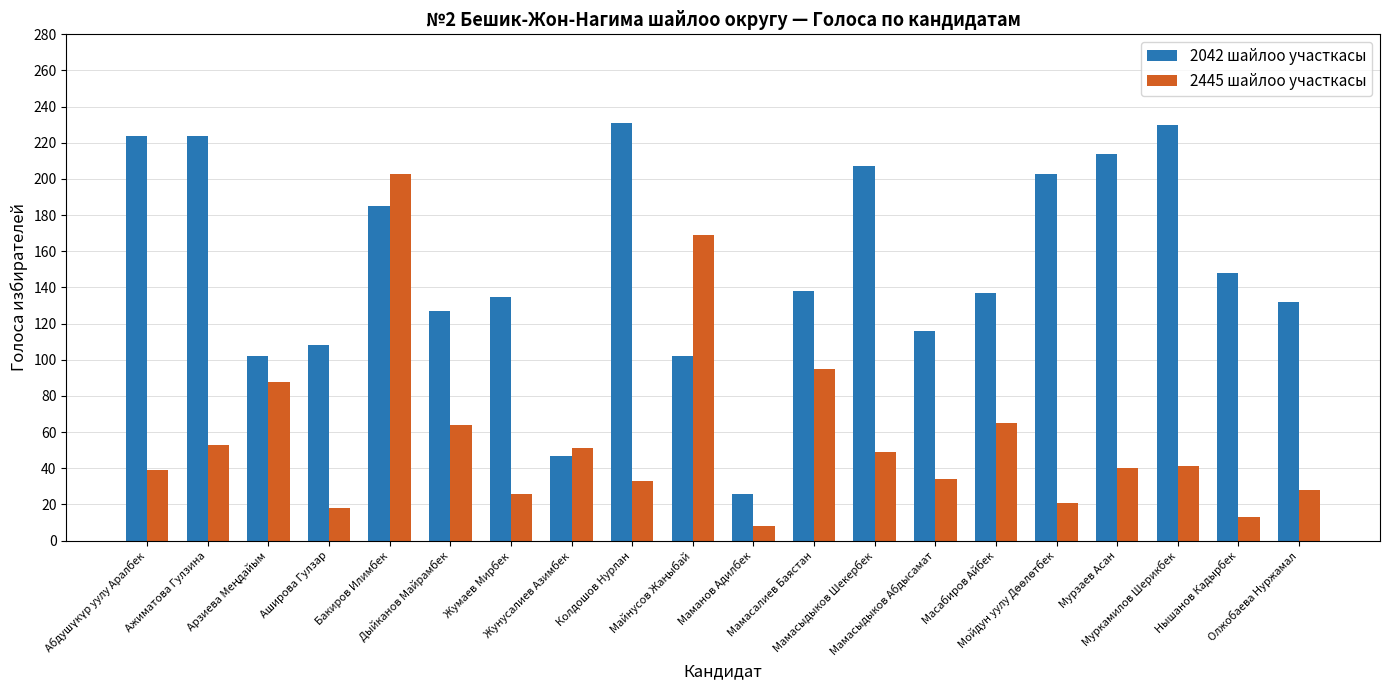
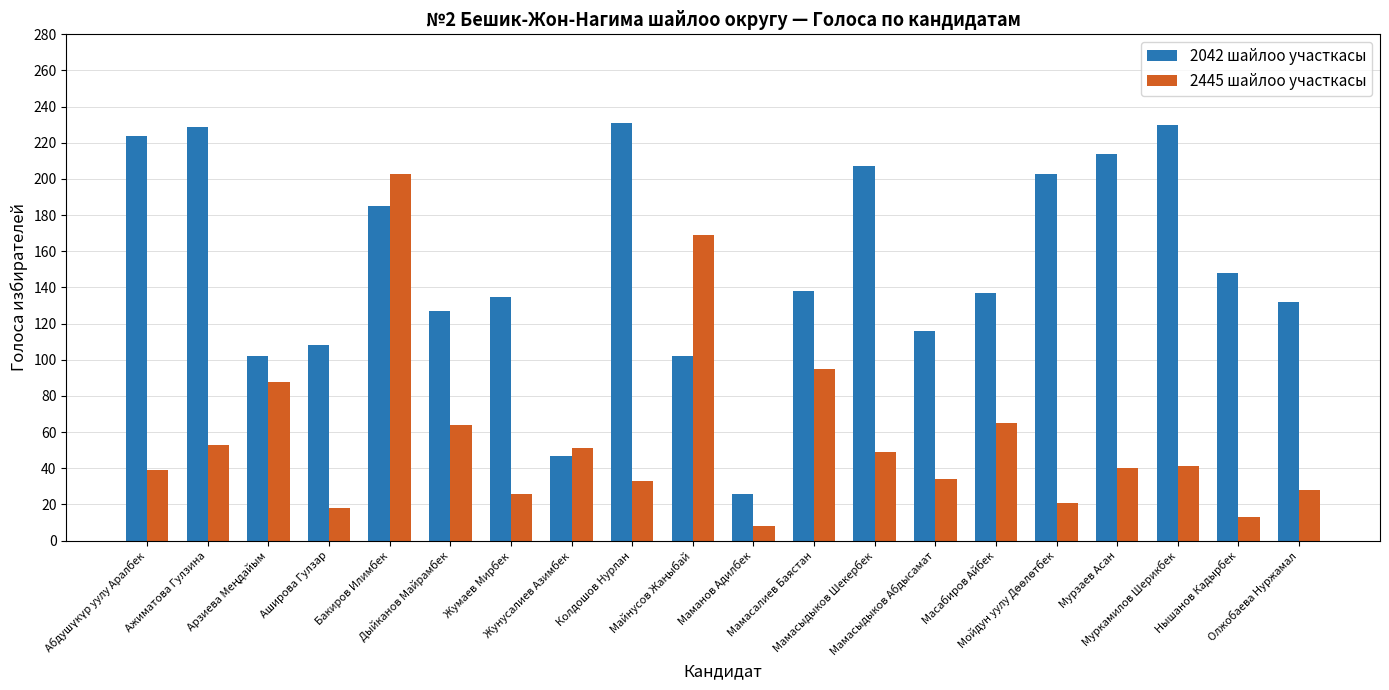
  {
    "2042 шайлоо участкасы": {
      "Абдушүкүр уулу Аралбек": 224,
-     "Ажиматова Гулзина": 224,
+     "Ажиматова Гулзина": 229,
      "Арзиева Меңдайым": 102,
      "Аширова Гулзар": 108,
      "Бакиров Илимбек": 185,
      "Дыйканов Майрамбек": 127,
      "Жумаев Мирбек": 135,
      "Жунусалиев Азимбек": 47,
      "Колдошов Нурлан": 231,
      "Майнусов Жаңыбай": 102,
      "Маманов Адилбек": 26,
      "Мамасалиев Баястан": 138,
      "Мамасыдыков Шекербек": 207,
      "Мамасыдыков Абдысамат": 116,
      "Масабиров Айбек": 137,
      "Мойдун уулу Дөөлөтбек": 203,
      "Мурзаев Асан": 214,
      "Муркамилов Шерикбек": 230,
      "Нышанов Кадырбек": 148,
      "Олжобаева Нуржамал": 132
    },
    "2445 шайлоо участкасы": {
      "Абдушүкүр уулу Аралбек": 39,
      "Ажиматова Гулзина": 53,
      "Арзиева Меңдайым": 88,
      "Аширова Гулзар": 18,
      "Бакиров Илимбек": 203,
      "Дыйканов Майрамбек": 64,
      "Жумаев Мирбек": 26,
      "Жунусалиев Азимбек": 51,
      "Колдошов Нурлан": 33,
      "Майнусов Жаңыбай": 169,
      "Маманов Адилбек": 8,
      "Мамасалиев Баястан": 95,
      "Мамасыдыков Шекербек": 49,
      "Мамасыдыков Абдысамат": 34,
      "Масабиров Айбек": 65,
      "Мойдун уулу Дөөлөтбек": 21,
      "Мурзаев Асан": 40,
      "Муркамилов Шерикбек": 41,
      "Нышанов Кадырбек": 13,
      "Олжобаева Нуржамал": 28
    }
  }
